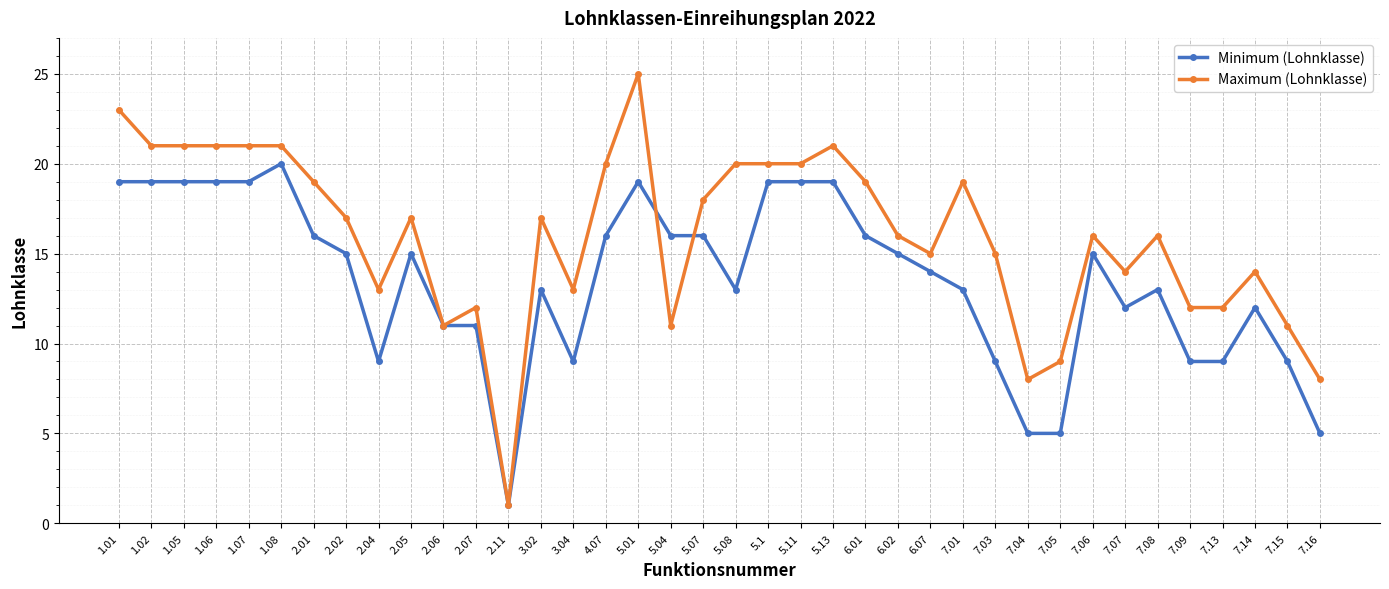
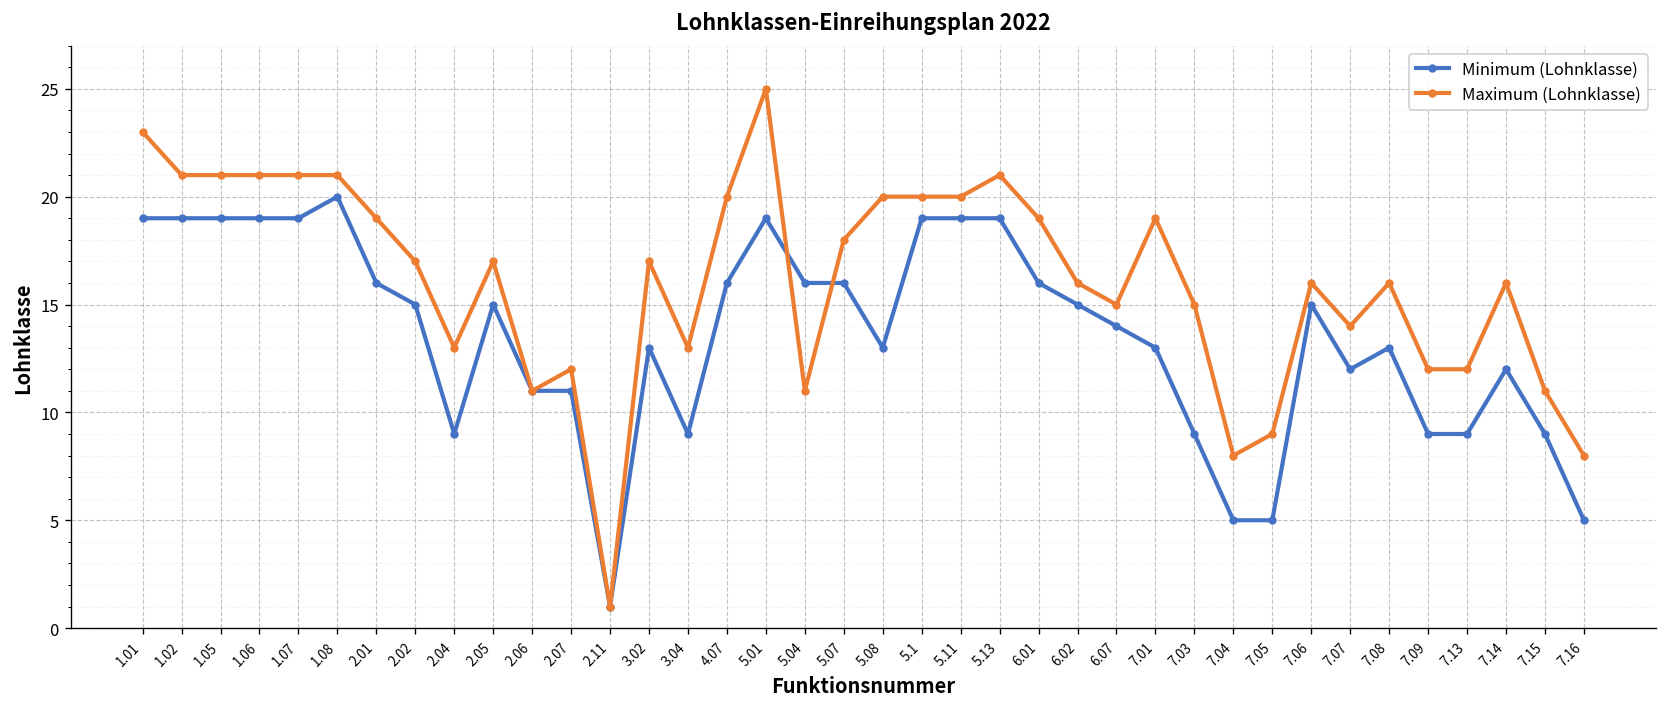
  {
    "Minimum (Lohnklasse)": {
      "1.01": 19,
      "1.02": 19,
      "1.05": 19,
      "1.06": 19,
      "1.07": 19,
      "1.08": 20,
      "2.01": 16,
      "2.02": 15,
      "2.04": 9,
      "2.05": 15,
      "2.07": 11,
      "3.02": 13,
      "3.04": 9,
      "4.07": 16,
      "5.01": 19,
      "5.04": 16,
      "5.07": 16,
      "5.08": 13,
      "5.1": 19,
      "5.11": 19,
      "5.13": 19,
      "6.01": 16,
      "6.02": 15,
      "6.07": 14,
      "7.01": 13,
      "7.03": 9,
      "7.04": 5,
      "7.05": 5,
      "7.06": 15,
      "7.07": 12,
      "7.08": 13,
      "7.09": 9,
      "7.13": 9,
      "7.14": 12,
      "7.15": 9,
      "7.16": 5
    },
    "Maximum (Lohnklasse)": {
      "1.01": 23,
      "1.02": 21,
      "1.05": 21,
      "1.06": 21,
      "1.07": 21,
      "1.08": 21,
      "2.01": 19,
      "2.02": 17,
      "2.04": 13,
      "2.05": 17,
      "2.07": 12,
      "3.02": 17,
      "3.04": 13,
      "4.07": 20,
      "5.01": 25,
      "5.04": 11,
      "5.07": 18,
      "5.08": 20,
      "5.1": 20,
      "5.11": 20,
      "5.13": 21,
      "6.01": 19,
      "6.02": 16,
      "6.07": 15,
      "7.01": 19,
      "7.03": 15,
      "7.04": 8,
      "7.05": 9,
      "7.06": 16,
      "7.07": 14,
      "7.08": 16,
      "7.09": 12,
      "7.13": 12,
-     "7.14": 14,
+     "7.14": 16,
      "7.15": 11,
      "7.16": 8
    }
  }
